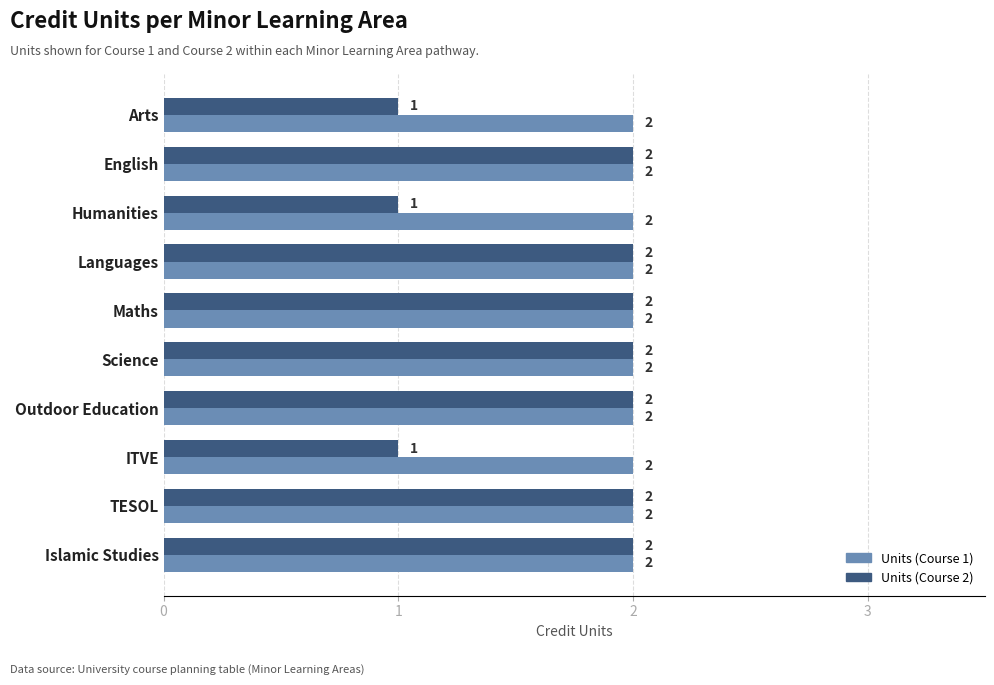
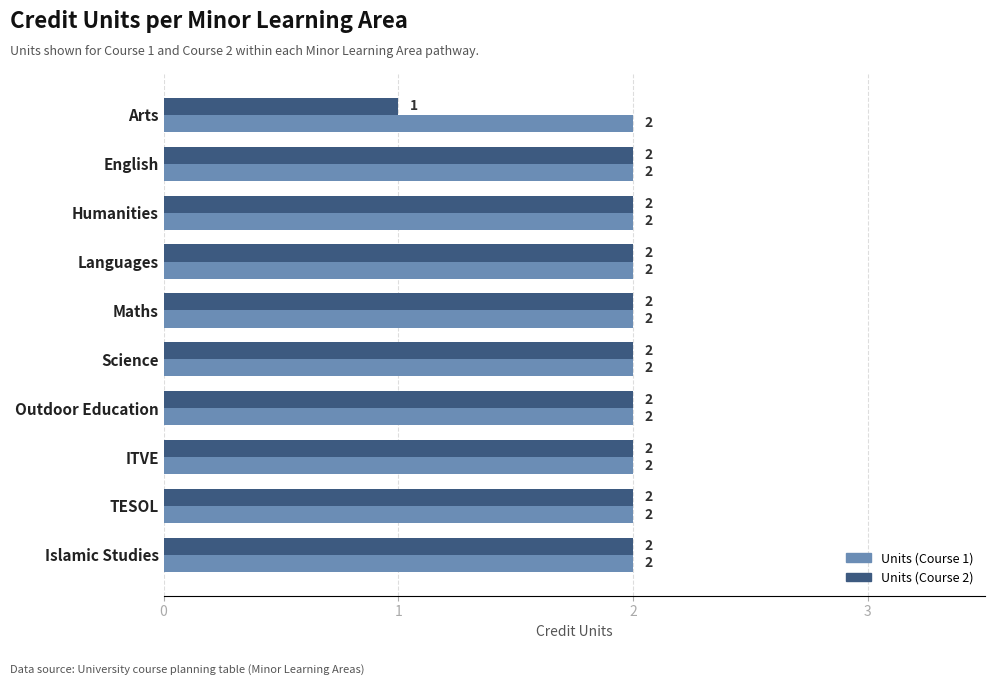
  {
    "Units (Course 1)": {
      "Arts": 2,
      "English": 2,
      "Humanities": 2,
      "Languages": 2,
      "Maths": 2,
      "Science": 2,
      "Outdoor Education": 2,
      "ITVE": 2,
      "TESOL": 2,
      "Islamic Studies": 2
    },
    "Units (Course 2)": {
      "Arts": 1,
      "English": 2,
-     "Humanities": 1,
+     "Humanities": 2,
      "Languages": 2,
      "Maths": 2,
      "Science": 2,
      "Outdoor Education": 2,
-     "ITVE": 1,
+     "ITVE": 2,
      "TESOL": 2,
      "Islamic Studies": 2
    }
  }
